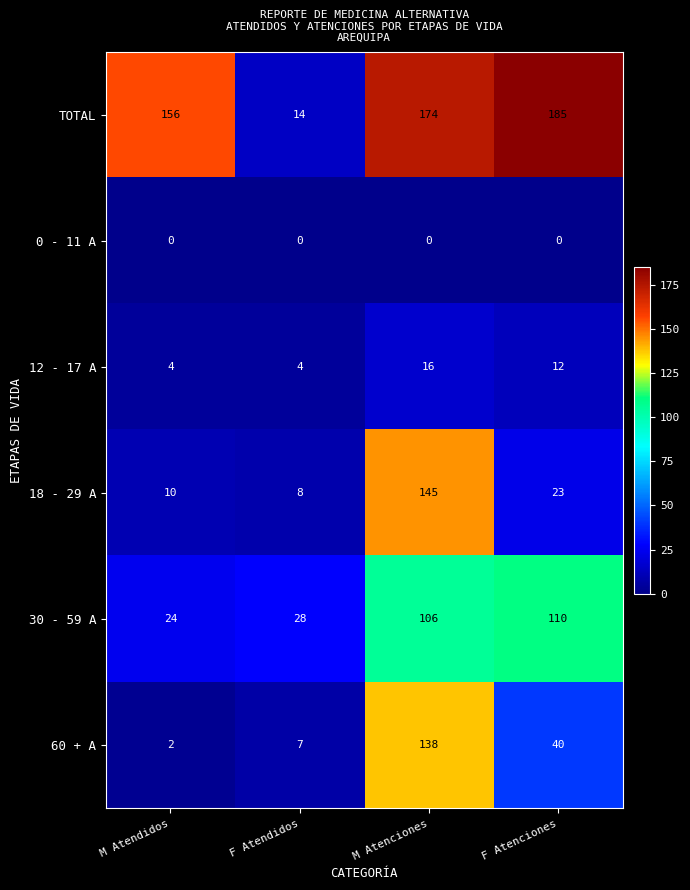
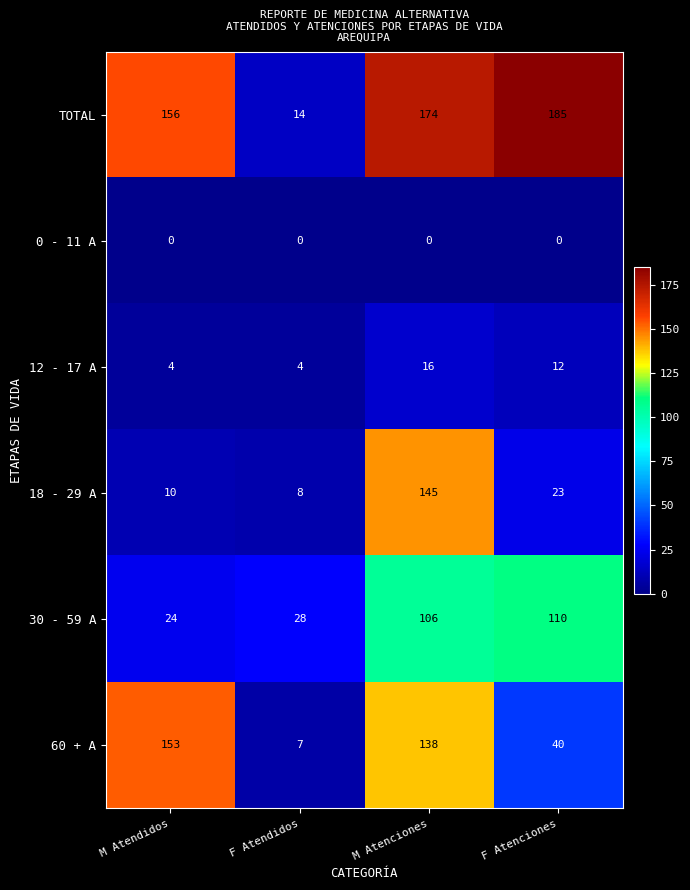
  {
    "TOTAL": {
      "M Atendidos": 156,
      "F Atendidos": 14,
      "M Atenciones": 174,
      "F Atenciones": 185
    },
    "0 - 11 A": {
      "M Atendidos": 0,
      "F Atendidos": 0,
      "M Atenciones": 0,
      "F Atenciones": 0
    },
    "12 - 17 A": {
      "M Atendidos": 4,
      "F Atendidos": 4,
      "M Atenciones": 16,
      "F Atenciones": 12
    },
    "18 - 29 A": {
      "M Atendidos": 10,
      "F Atendidos": 8,
      "M Atenciones": 145,
      "F Atenciones": 23
    },
    "30 - 59 A": {
      "M Atendidos": 24,
      "F Atendidos": 28,
      "M Atenciones": 106,
      "F Atenciones": 110
    },
    "60 + A": {
-     "M Atendidos": 2,
+     "M Atendidos": 153,
      "F Atendidos": 7,
      "M Atenciones": 138,
      "F Atenciones": 40
    }
  }
